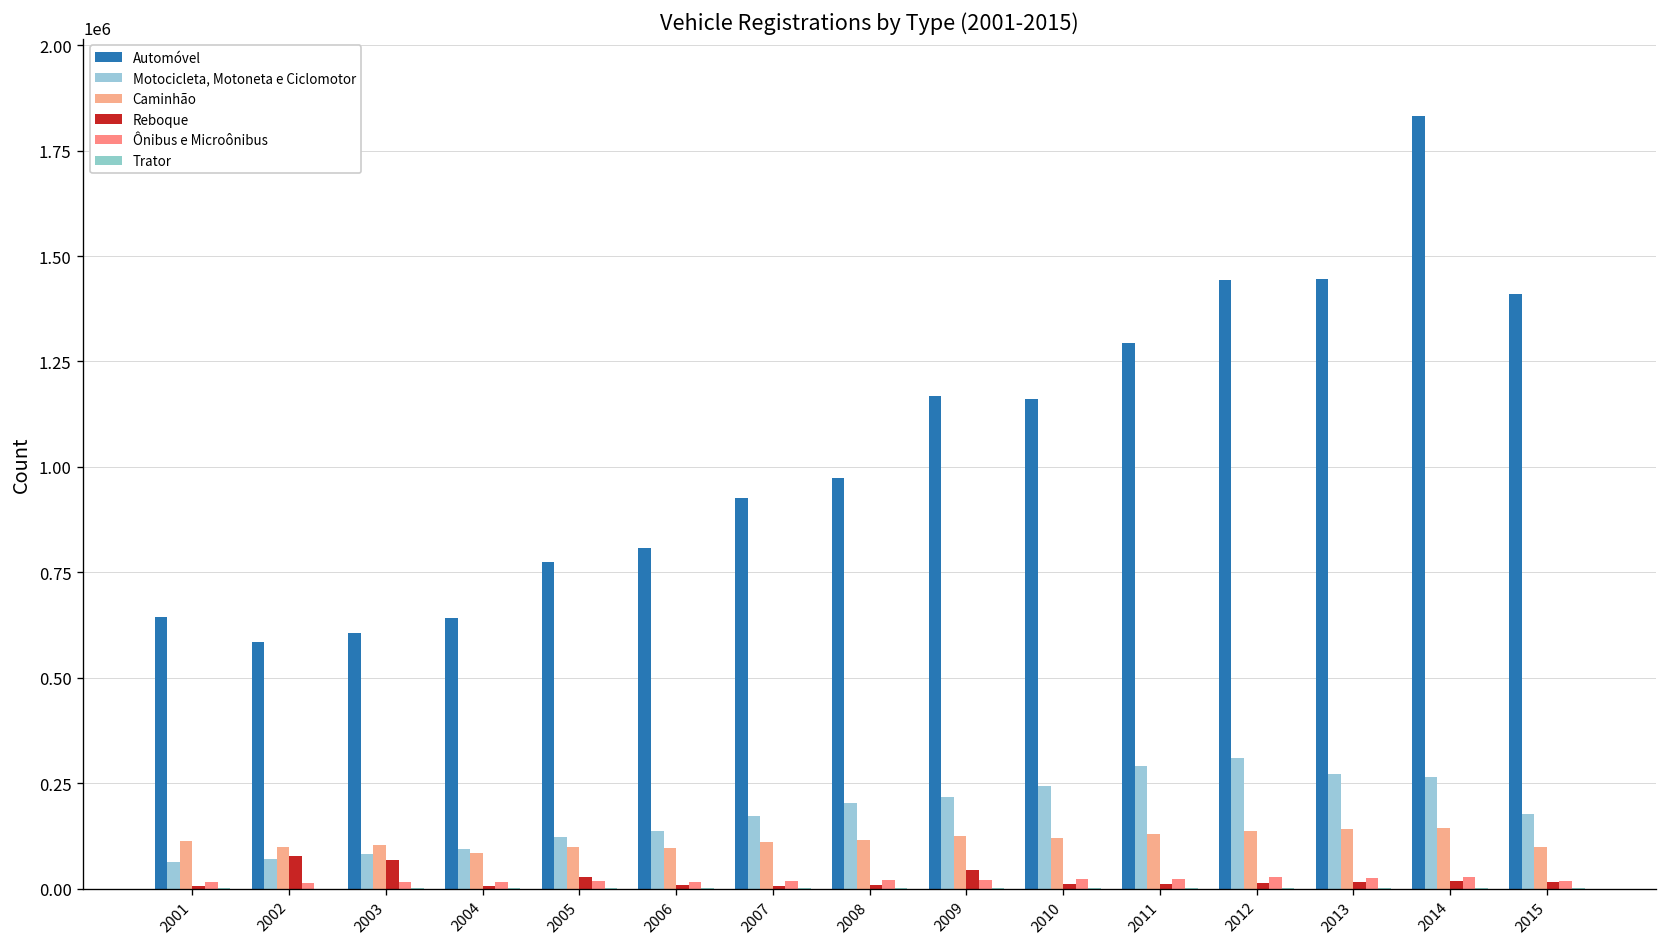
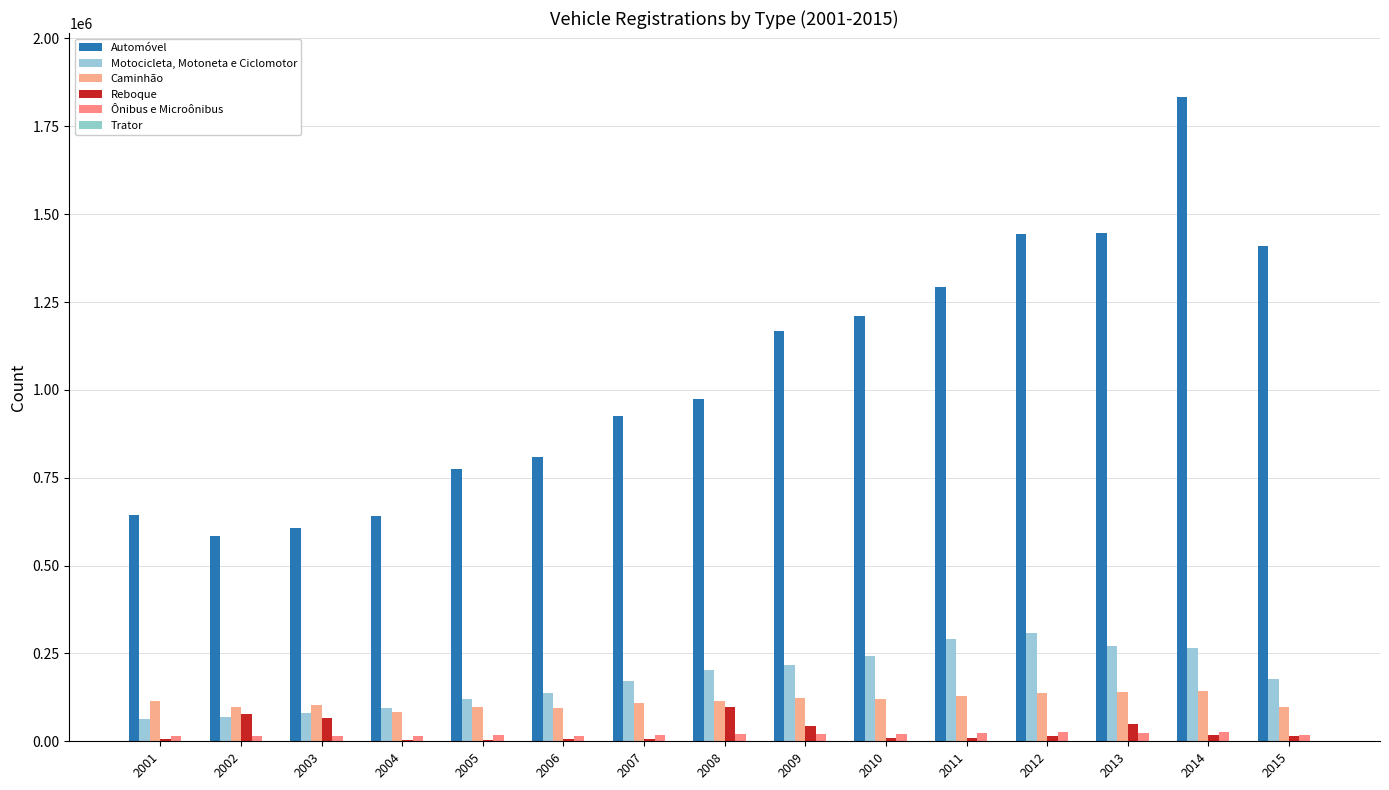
  {
    "Automóvel": {
      "2001": 640000,
      "2002": 580000,
      "2003": 610000,
      "2004": 640000,
      "2005": 780000,
      "2006": 810000,
      "2007": 930000,
      "2008": 970000,
      "2009": 1170000,
-     "2010": 1160000,
+     "2010": 1210000,
      "2011": 1290000,
      "2012": 1440000,
      "2013": 1450000,
      "2014": 1830000,
      "2015": 1410000
    },
    "Reboque": {
      "2002": 80000,
      "2003": 70000,
-     "2005": 30000,
+     "2005": 10000,
      "2006": 10000,
-     "2008": 10000,
+     "2008": 100000,
      "2009": 40000,
      "2010": 10000,
      "2011": 10000,
      "2012": 10000,
-     "2013": 20000,
+     "2013": 50000,
      "2014": 20000,
      "2015": 20000
    }
  }
